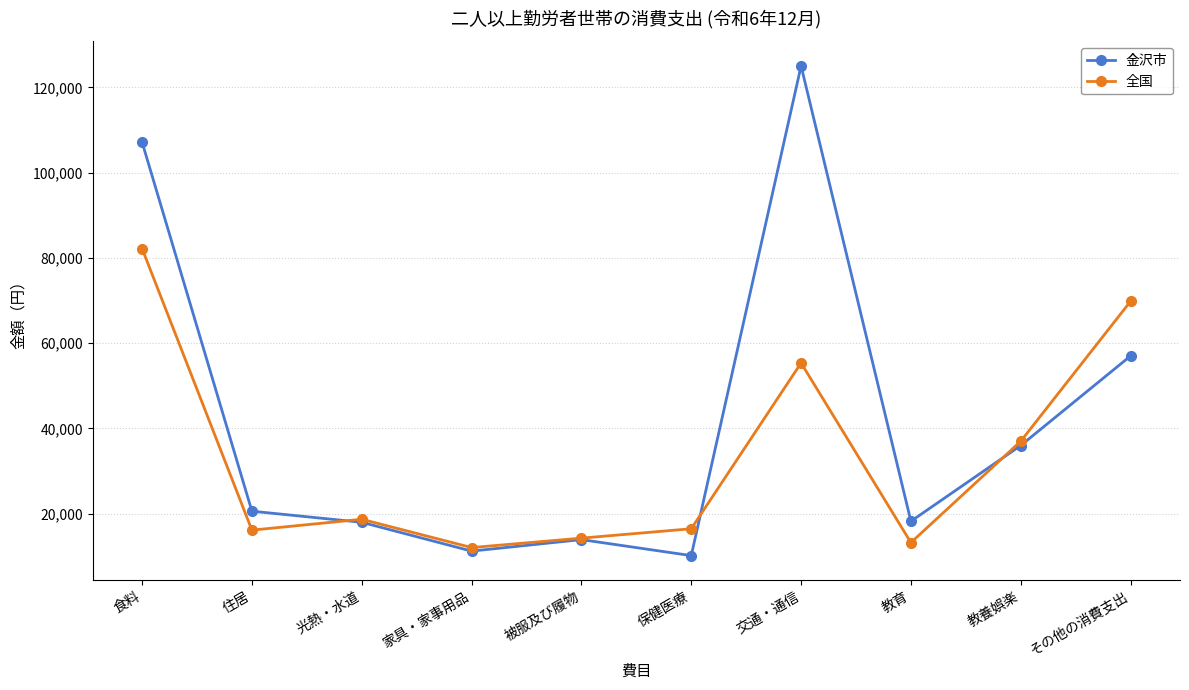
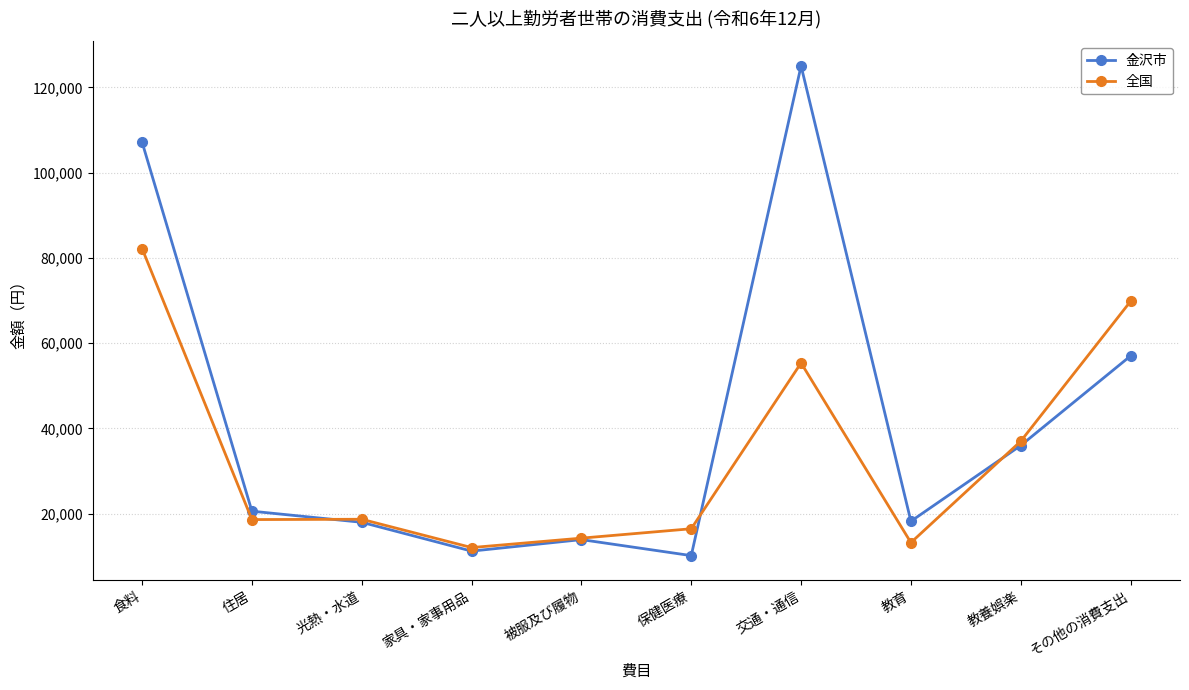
  {
    "金沢市": {
      "食料": "107,000",
      "住居": "21,000",
      "光熱・水道": "18,000",
      "家具・家事用品": "11,000",
      "保健医療": "10,000",
      "交通・通信": "125,000",
      "教育": "18,000",
      "教養娯楽": "36,000",
      "その他の消費支出": "57,000"
    },
    "全国": {
      "食料": "82,000",
-     "住居": "16,000",
+     "住居": "19,000",
      "光熱・水道": "19,000",
      "家具・家事用品": "12,000",
      "保健医療": "16,000",
      "交通・通信": "55,000",
      "教育": "13,000",
      "教養娯楽": "37,000",
      "その他の消費支出": "70,000"
    }
  }
